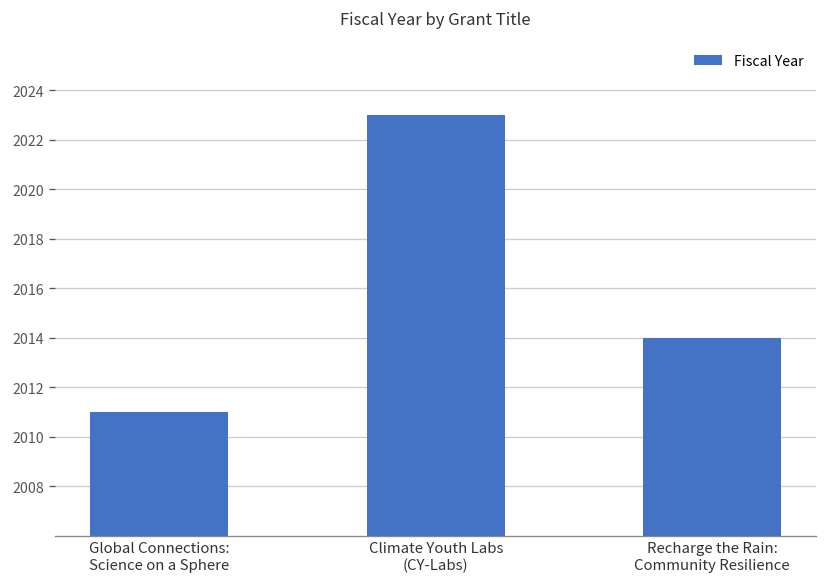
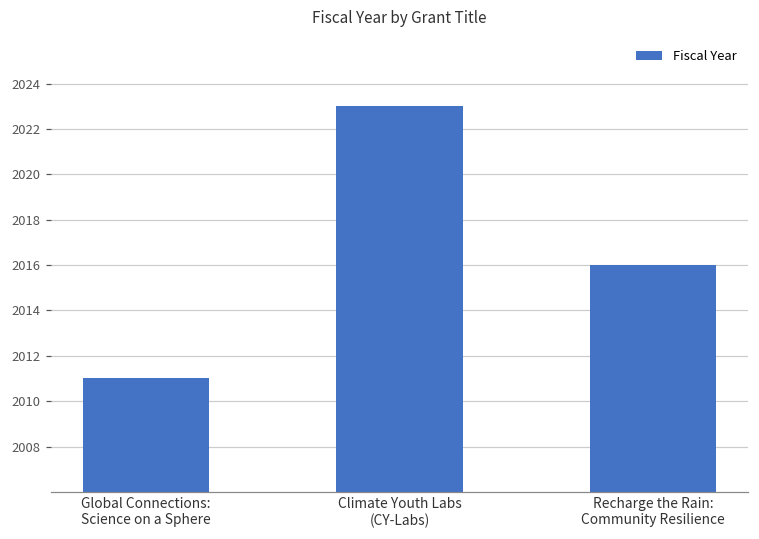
  {
    "Global Connections: Science on a Sphere": 2011,
    "Climate Youth Labs (CY-Labs)": 2023,
-   "Recharge the Rain: Community Resilience": 2014
+   "Recharge the Rain: Community Resilience": 2016
  }
